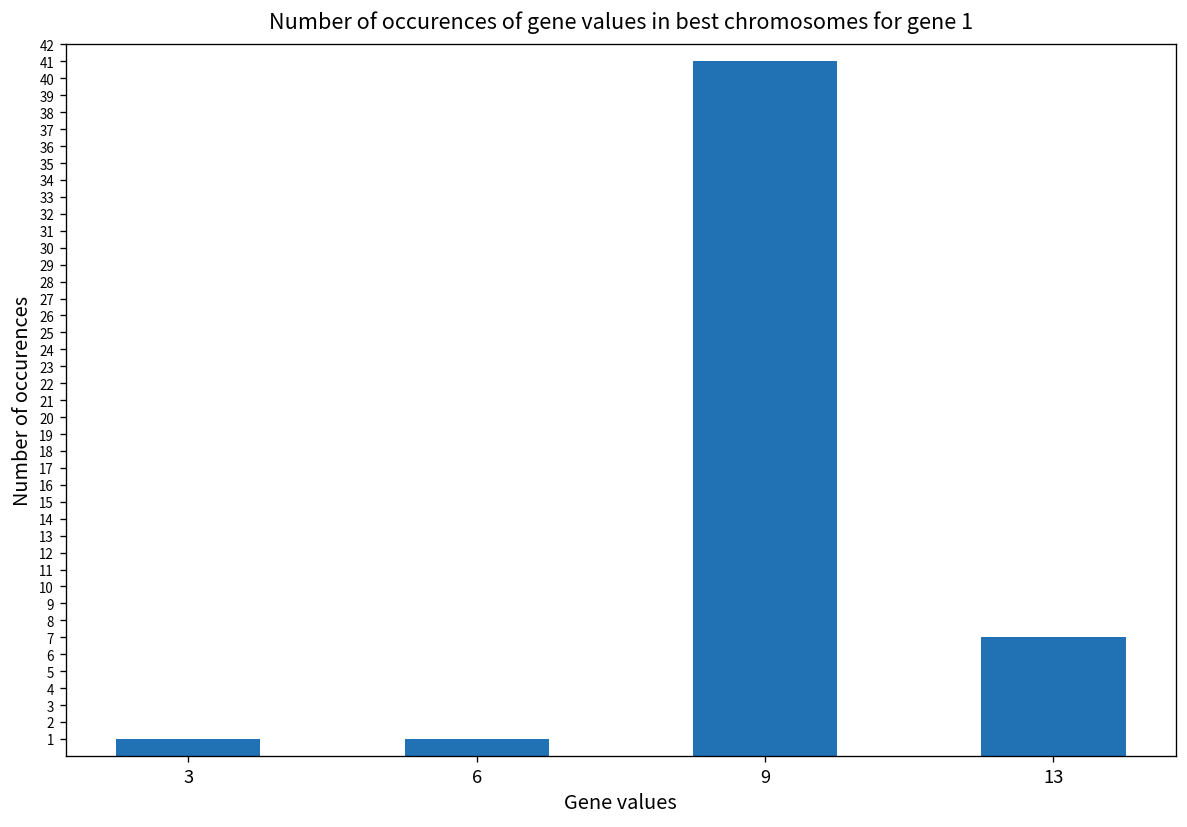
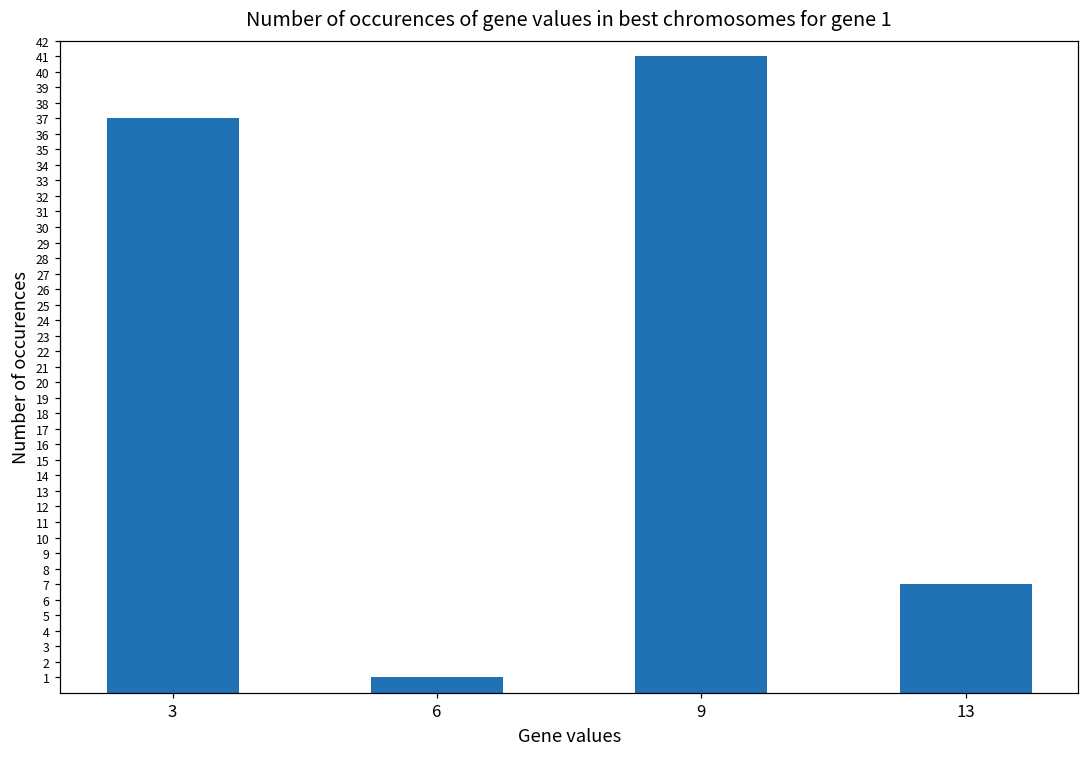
  {
-   "3": 1,
+   "3": 37,
    "6": 1,
    "9": 41,
    "13": 7
  }
